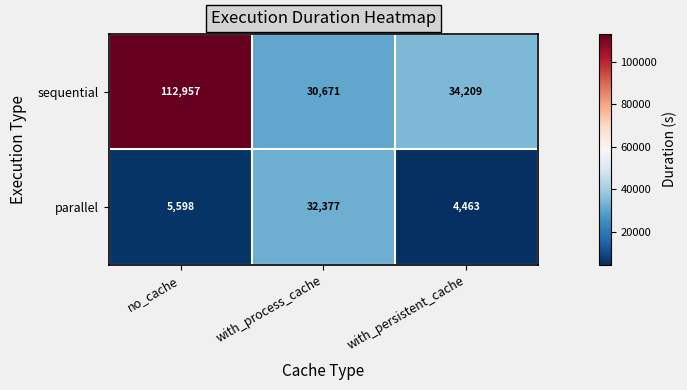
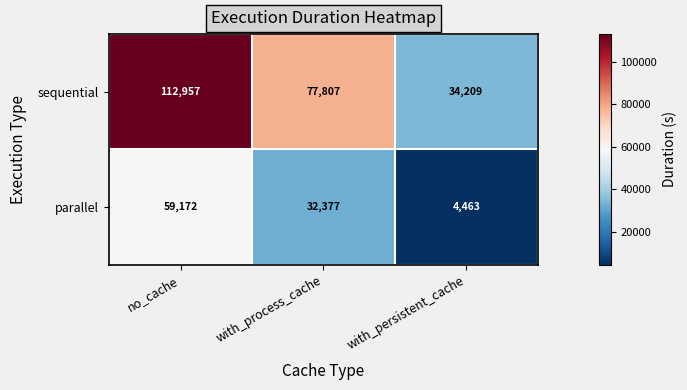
  {
    "sequential": {
      "no_cache": "112,957",
-     "with_process_cache": "30,671",
+     "with_process_cache": "77,807",
      "with_persistent_cache": "34,209"
    },
    "parallel": {
-     "no_cache": "5,598",
+     "no_cache": "59,172",
      "with_process_cache": "32,377",
      "with_persistent_cache": "4,463"
    }
  }
